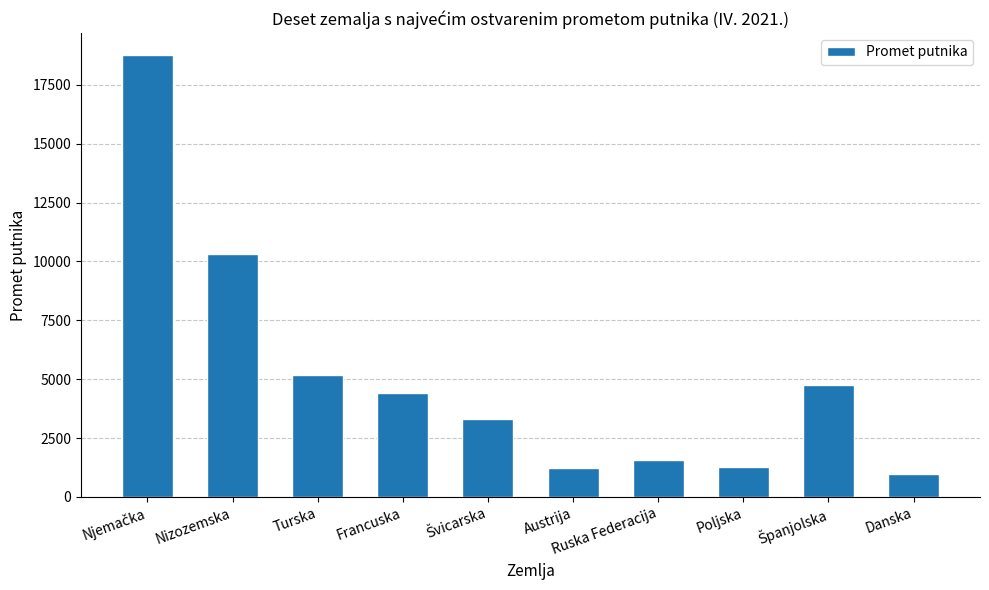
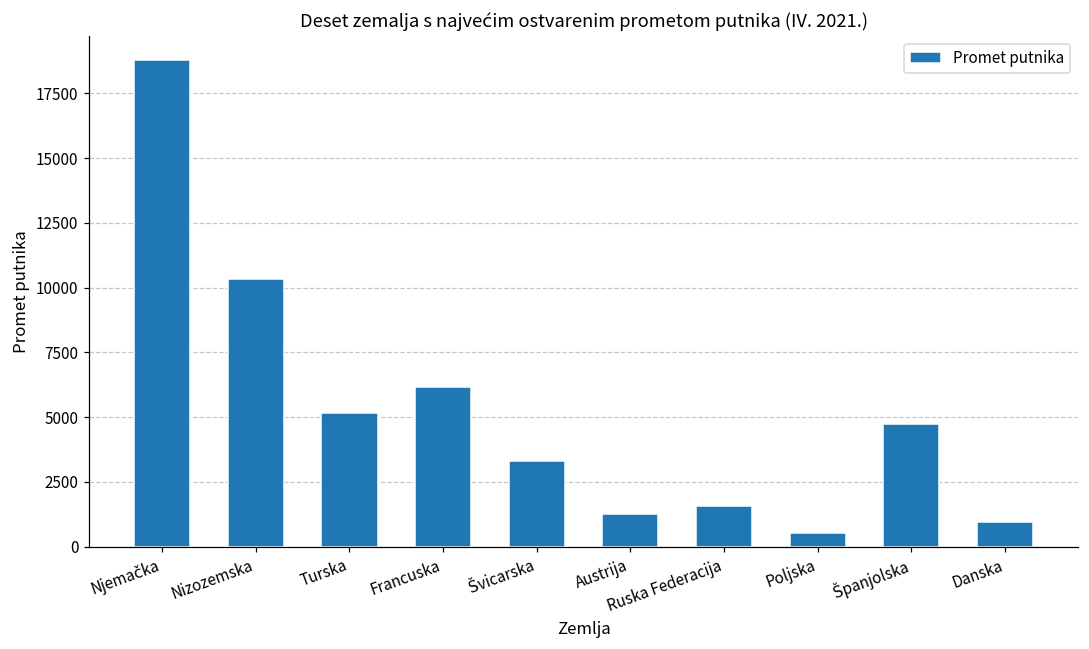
  {
    "Njemačka": 18800,
    "Nizozemska": 10300,
    "Turska": 5200,
-   "Francuska": 4400,
+   "Francuska": 6200,
    "Švicarska": 3300,
    "Austrija": 1200,
    "Ruska Federacija": 1600,
-   "Poljska": 1300,
+   "Poljska": 500,
    "Španjolska": 4700,
    "Danska": 1000
  }
